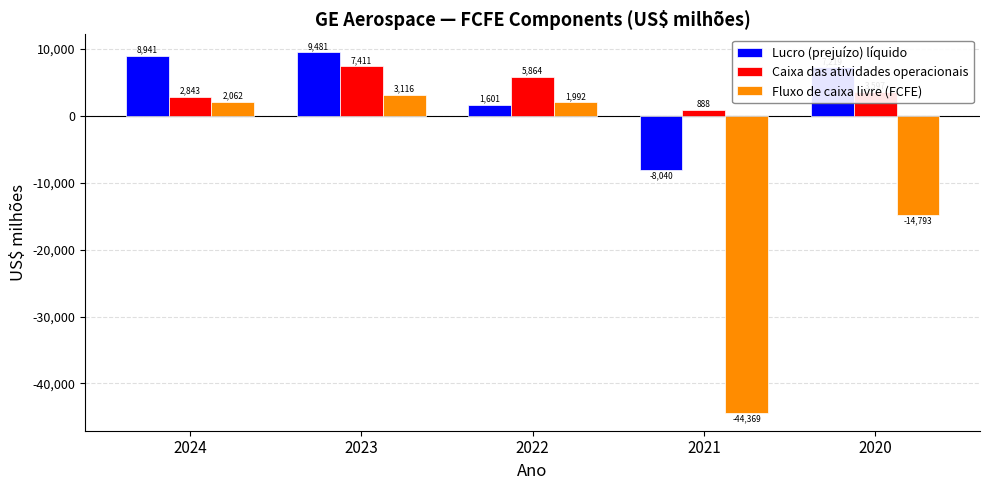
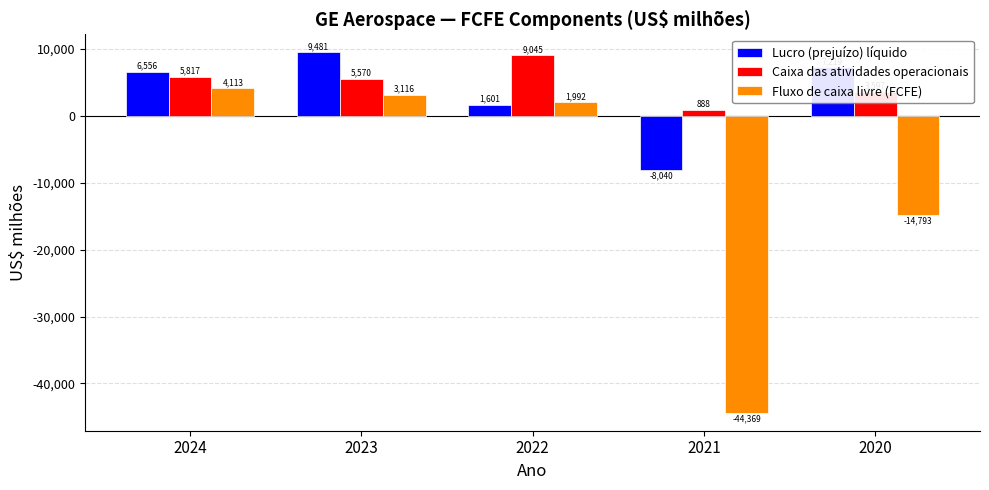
  {
    "Lucro (prejuízo) líquido": {
-     "2024": "8,941",
+     "2024": "6,556",
      "2023": "9,481",
      "2022": "1,601",
      "2021": "-8,040"
    },
    "Caixa das atividades operacionais": {
-     "2024": "2,843",
-     "2023": "7,411",
-     "2022": "5,864",
+     "2024": "5,817",
+     "2023": "5,570",
+     "2022": "9,045",
      "2021": "888"
    },
    "Fluxo de caixa livre (FCFE)": {
-     "2024": "2,062",
+     "2024": "4,113",
      "2023": "3,116",
      "2022": "1,992",
      "2021": "-44,369",
      "2020": "-14,793"
    }
  }
